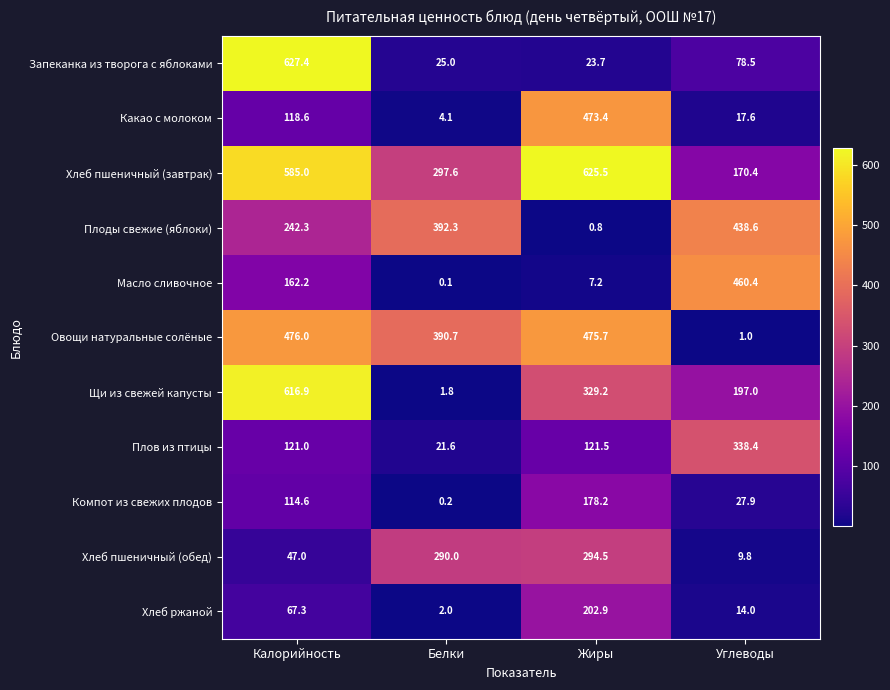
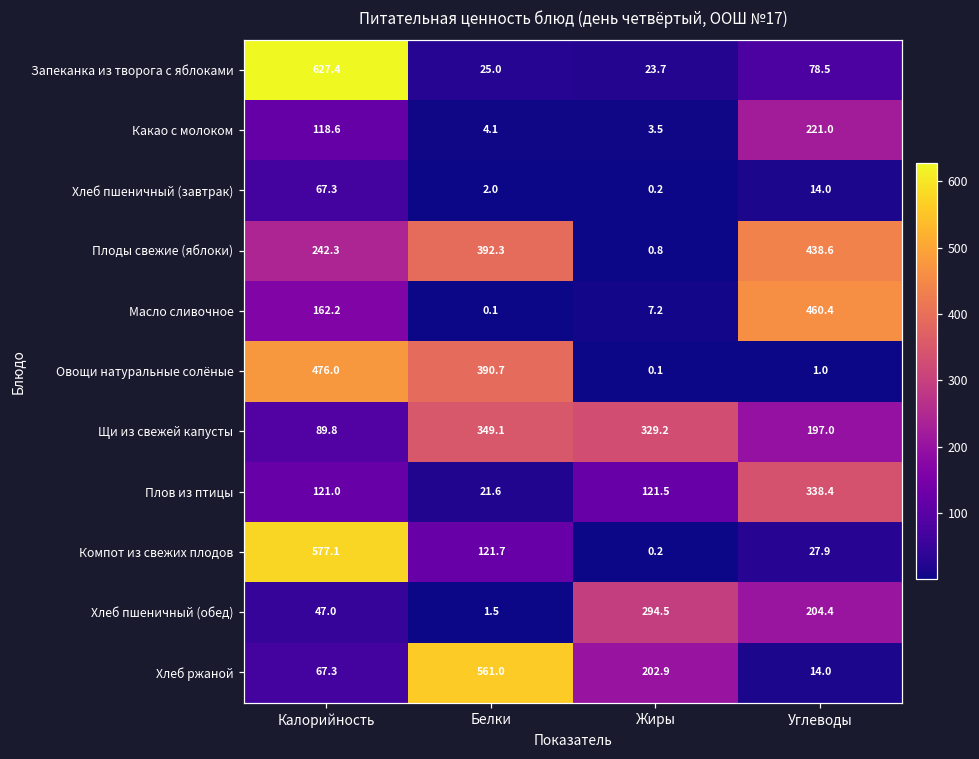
  {
    "Запеканка из творога с яблоками": {
      "Калорийность": 627.4,
      "Белки": 25.0,
      "Жиры": 23.7,
      "Углеводы": 78.5
    },
    "Какао с молоком": {
      "Калорийность": 118.6,
      "Белки": 4.1,
-     "Жиры": 473.4,
-     "Углеводы": 17.6
+     "Жиры": 3.5,
+     "Углеводы": 221.0
    },
    "Хлеб пшеничный (завтрак)": {
-     "Калорийность": 585.0,
-     "Белки": 297.6,
-     "Жиры": 625.5,
-     "Углеводы": 170.4
+     "Калорийность": 67.3,
+     "Белки": 2.0,
+     "Жиры": 0.2,
+     "Углеводы": 14.0
    },
    "Плоды свежие (яблоки)": {
      "Калорийность": 242.3,
      "Белки": 392.3,
      "Жиры": 0.8,
      "Углеводы": 438.6
    },
    "Масло сливочное": {
      "Калорийность": 162.2,
      "Белки": 0.1,
      "Жиры": 7.2,
      "Углеводы": 460.4
    },
    "Овощи натуральные солёные": {
      "Калорийность": 476.0,
      "Белки": 390.7,
-     "Жиры": 475.7,
+     "Жиры": 0.1,
      "Углеводы": 1.0
    },
    "Щи из свежей капусты": {
-     "Калорийность": 616.9,
-     "Белки": 1.8,
+     "Калорийность": 89.8,
+     "Белки": 349.1,
      "Жиры": 329.2,
      "Углеводы": 197.0
    },
    "Плов из птицы": {
      "Калорийность": 121.0,
      "Белки": 21.6,
      "Жиры": 121.5,
      "Углеводы": 338.4
    },
    "Компот из свежих плодов": {
-     "Калорийность": 114.6,
-     "Белки": 0.2,
-     "Жиры": 178.2,
+     "Калорийность": 577.1,
+     "Белки": 121.7,
+     "Жиры": 0.2,
      "Углеводы": 27.9
    },
    "Хлеб пшеничный (обед)": {
      "Калорийность": 47.0,
-     "Белки": 290.0,
+     "Белки": 1.5,
      "Жиры": 294.5,
-     "Углеводы": 9.8
+     "Углеводы": 204.4
    },
    "Хлеб ржаной": {
      "Калорийность": 67.3,
-     "Белки": 2.0,
+     "Белки": 561.0,
      "Жиры": 202.9,
      "Углеводы": 14.0
    }
  }
